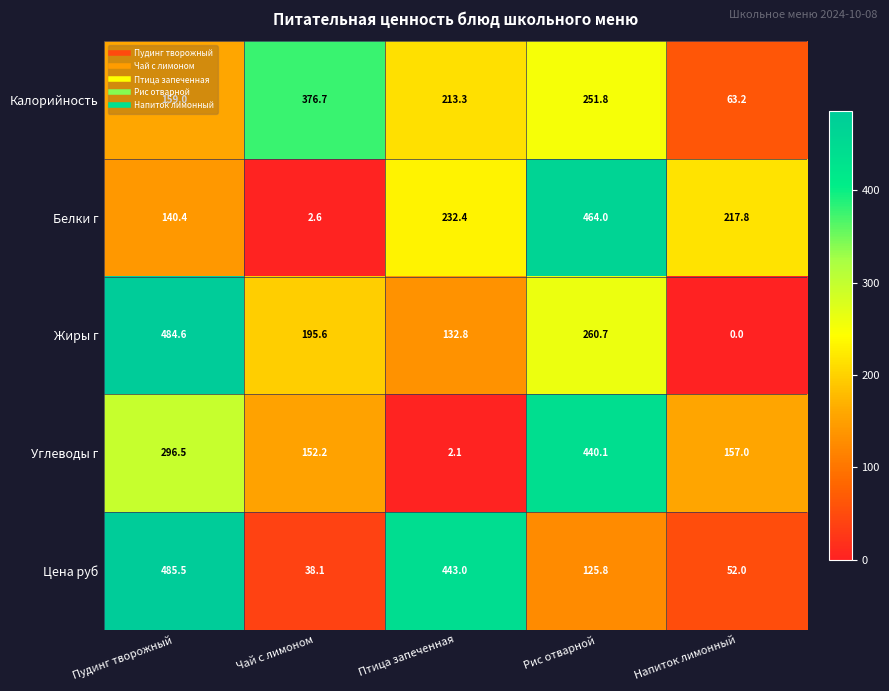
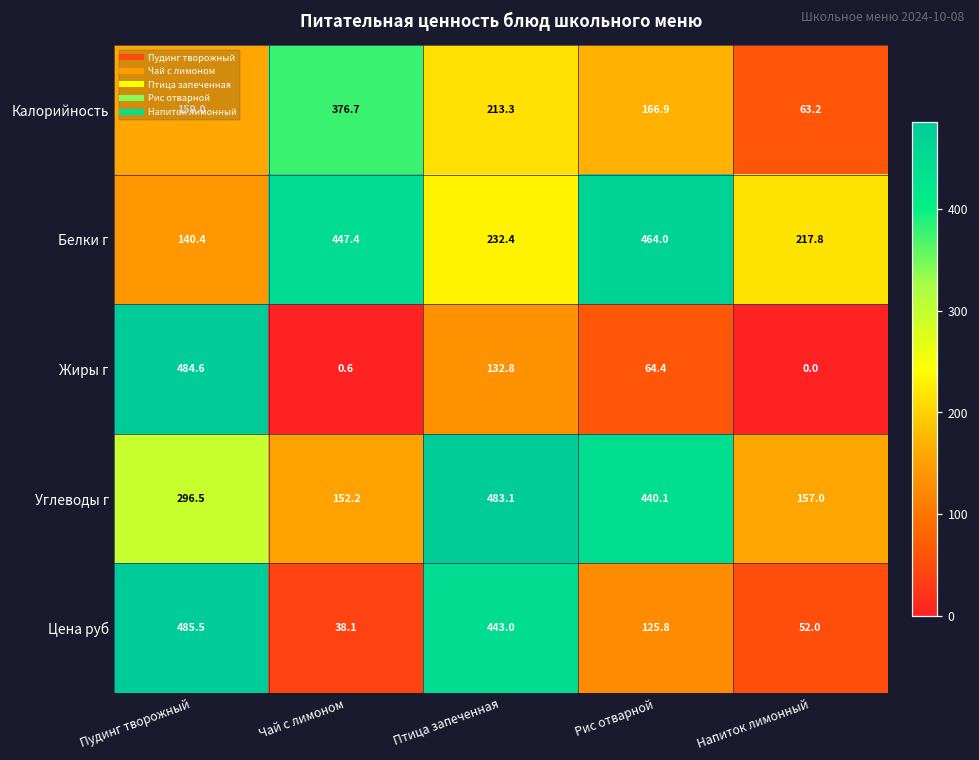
  {
    "Калорийность": {
      "Чай с лимоном": 376.7,
      "Птица запеченная": 213.3,
-     "Рис отварной": 251.8,
+     "Рис отварной": 166.9,
      "Напиток лимонный": 63.2
    },
    "Белки г": {
      "Пудинг творожный": 140.4,
-     "Чай с лимоном": 2.6,
+     "Чай с лимоном": 447.4,
      "Птица запеченная": 232.4,
      "Рис отварной": 464.0,
      "Напиток лимонный": 217.8
    },
    "Жиры г": {
      "Пудинг творожный": 484.6,
-     "Чай с лимоном": 195.6,
+     "Чай с лимоном": 0.6,
      "Птица запеченная": 132.8,
-     "Рис отварной": 260.7,
+     "Рис отварной": 64.4,
      "Напиток лимонный": 0.0
    },
    "Углеводы г": {
      "Пудинг творожный": 296.5,
      "Чай с лимоном": 152.2,
-     "Птица запеченная": 2.1,
+     "Птица запеченная": 483.1,
      "Рис отварной": 440.1,
      "Напиток лимонный": 157.0
    },
    "Цена руб": {
      "Пудинг творожный": 485.5,
      "Чай с лимоном": 38.1,
      "Птица запеченная": 443.0,
      "Рис отварной": 125.8,
      "Напиток лимонный": 52.0
    }
  }
